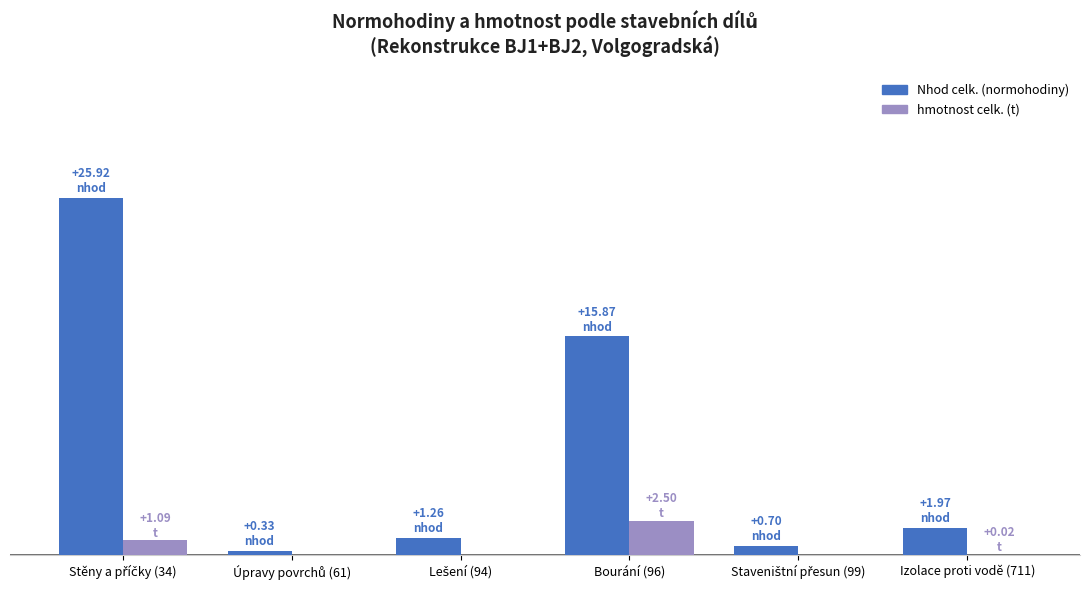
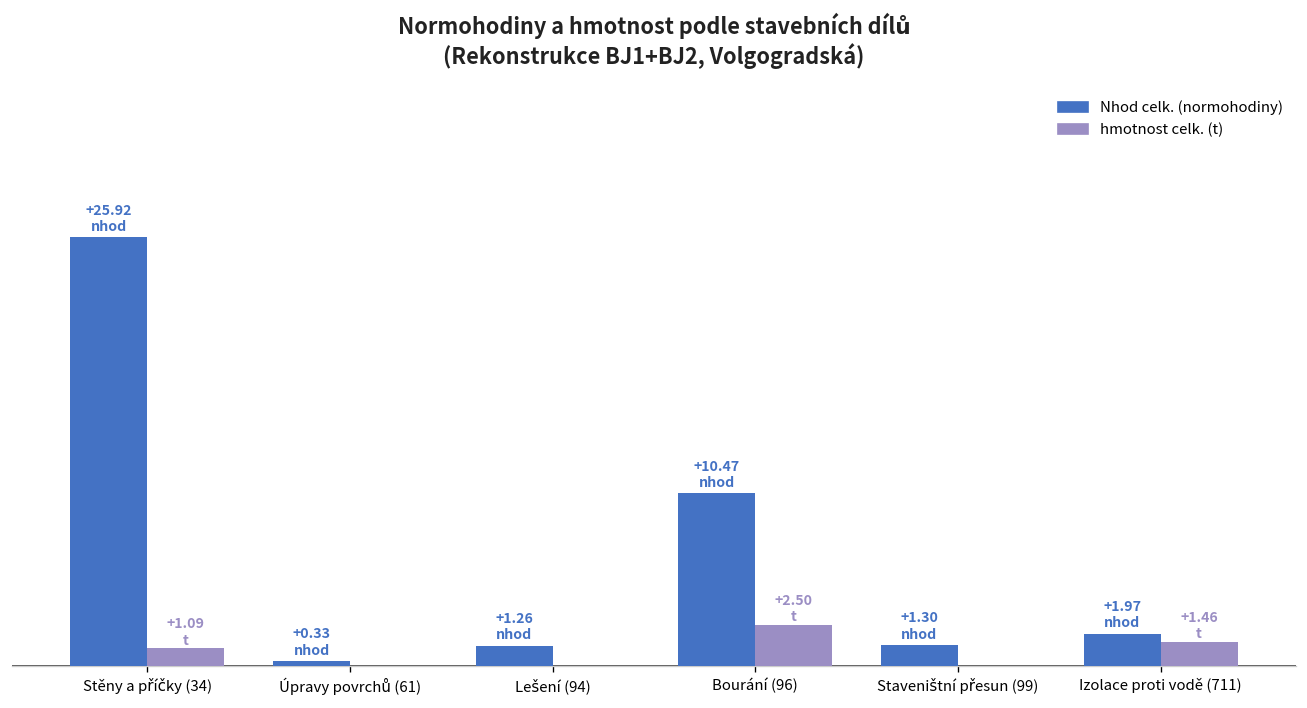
  {
    "Nhod celk. (normohodiny)": {
      "Stěny a příčky (34)": "+25.92",
      "Úpravy povrchů (61)": "+0.33",
      "Lešení (94)": "+1.26",
-     "Bourání (96)": "+15.87",
-     "Staveništní přesun (99)": "+0.70",
+     "Bourání (96)": "+10.47",
+     "Staveništní přesun (99)": "+1.30",
      "Izolace proti vodě (711)": "+1.97"
    },
    "hmotnost celk. (t)": {
      "Stěny a příčky (34)": "+1.09",
      "Bourání (96)": "+2.50",
-     "Izolace proti vodě (711)": "+0.02"
+     "Izolace proti vodě (711)": "+1.46"
    }
  }
